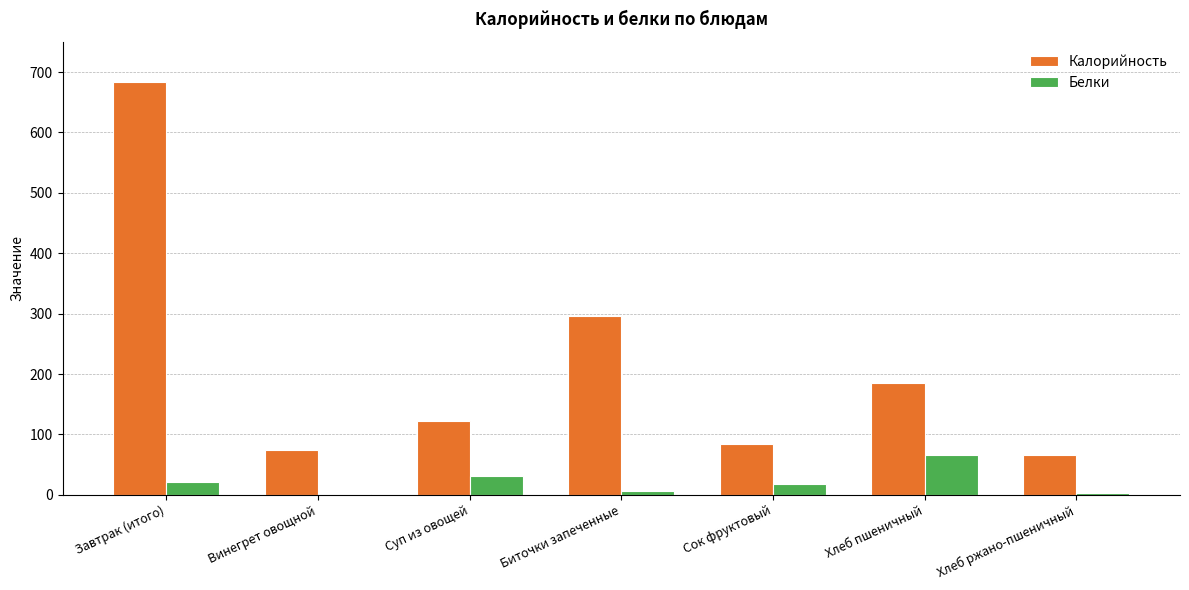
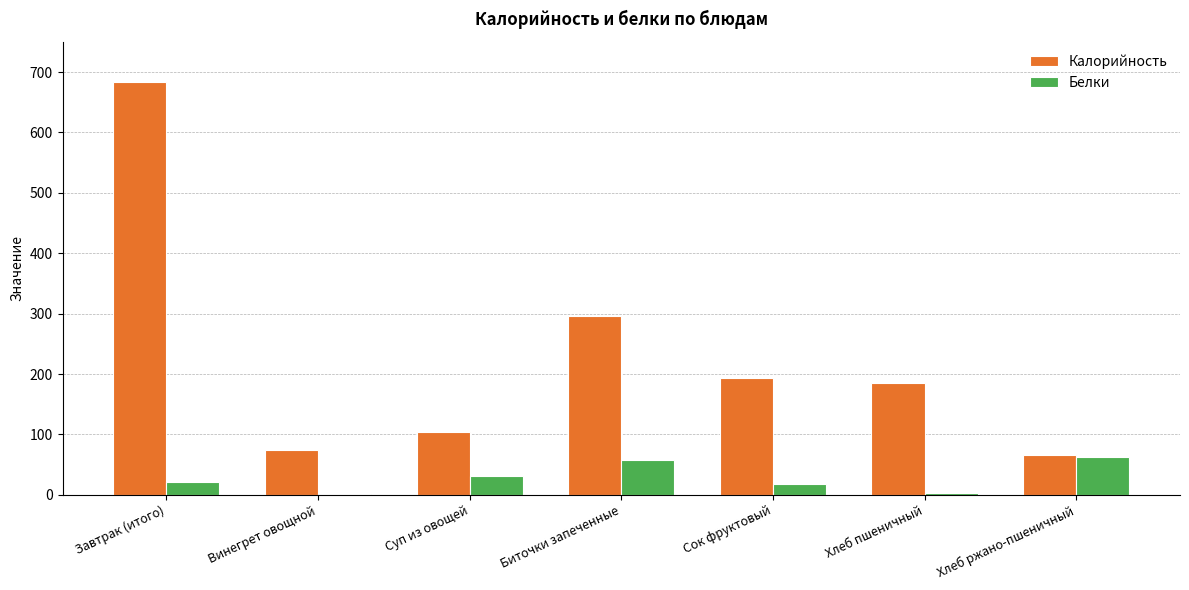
  {
    "Калорийность": {
      "Завтрак (итого)": 680,
      "Винегрет овощной": 80,
-     "Суп из овощей": 120,
+     "Суп из овощей": 100,
      "Биточки запеченные": 300,
-     "Сок фруктовый": 80,
+     "Сок фруктовый": 190,
      "Хлеб пшеничный": 190,
      "Хлеб ржано-пшеничный": 70
    },
    "Белки": {
      "Завтрак (итого)": 20,
      "Суп из овощей": 30,
-     "Биточки запеченные": 10,
+     "Биточки запеченные": 60,
      "Сок фруктовый": 20,
-     "Хлеб пшеничный": 70,
-     "Хлеб ржано-пшеничный": 0
+     "Хлеб пшеничный": 0,
+     "Хлеб ржано-пшеничный": 60
    }
  }
